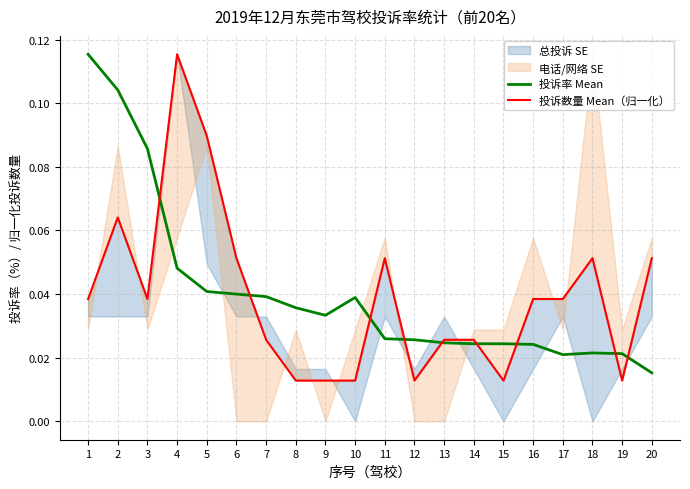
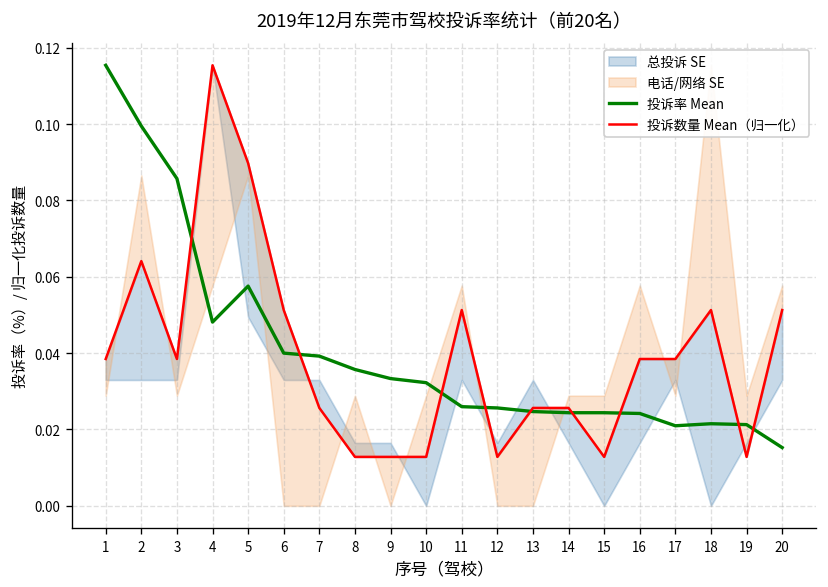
  {
    "投诉率 Mean": {
      "1": 0.115,
-     "2": 0.104,
+     "2": 0.099,
      "3": 0.086,
      "4": 0.048,
-     "5": 0.041,
+     "5": 0.058,
      "6": 0.040,
      "7": 0.039,
      "8": 0.036,
      "9": 0.033,
-     "10": 0.039,
+     "10": 0.032,
      "11": 0.026,
      "12": 0.026,
      "13": 0.025,
      "14": 0.024,
      "15": 0.024,
      "16": 0.024,
      "17": 0.021,
      "18": 0.022,
      "19": 0.021,
      "20": 0.015
    },
    "总投诉 SE": {
      "7": 0.007,
      "9": 0.004,
      "12": 0.004,
      "13": 0.007
    },
    "电话/网络 SE": {
      "2": 0.022,
      "10": 0.016,
      "11": 0.006,
      "14": 0.003,
      "15": 0.016,
      "16": 0.019,
      "20": 0.006
    },
    "投诉数量 Mean（归一化）": {
      "8": 0.013,
      "19": 0.013
    }
  }
